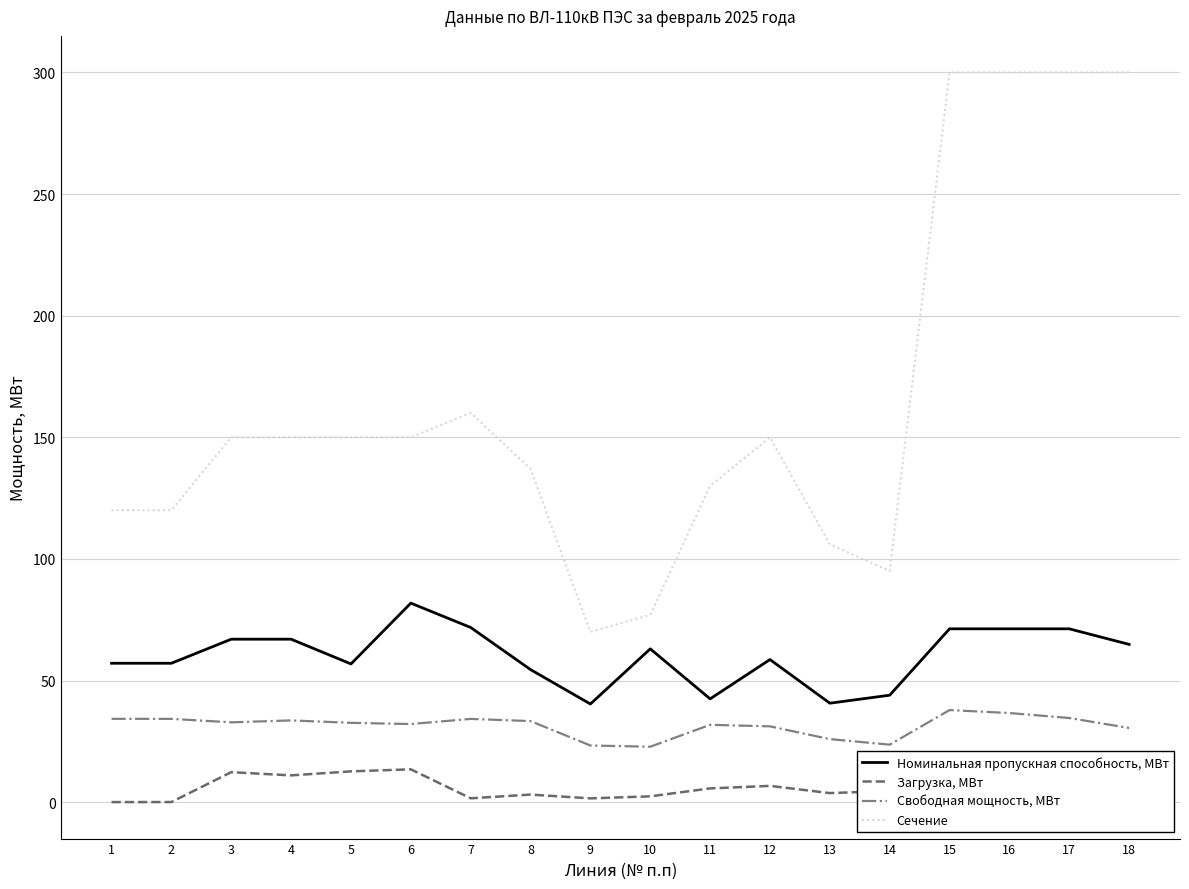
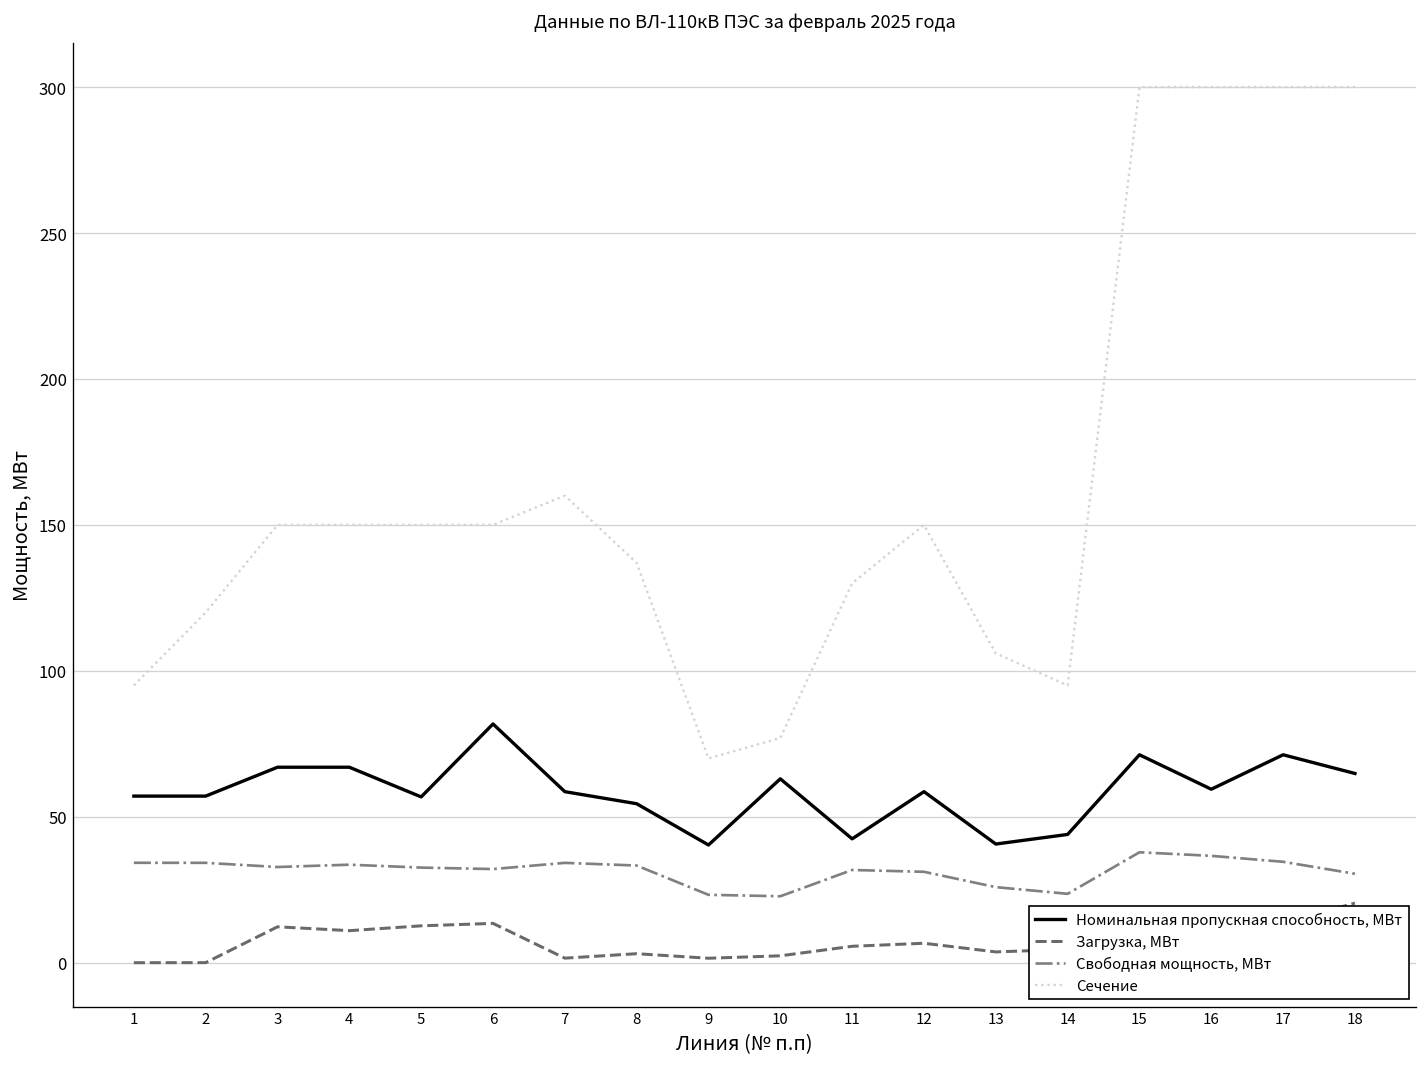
  {
    "Номинальная пропускная способность, МВт": {
      "1": 57,
      "2": 57,
      "3": 67,
      "4": 67,
      "5": 57,
      "6": 82,
-     "7": 72,
+     "7": 59,
      "8": 54,
      "9": 40,
      "10": 63,
      "11": 42,
      "12": 59,
      "13": 41,
      "14": 44,
      "15": 71,
-     "16": 71,
+     "16": 59,
      "17": 71,
      "18": 65
    },
    "Сечение": {
-     "1": 120,
+     "1": 95,
      "2": 120,
      "3": 150,
      "4": 150,
      "5": 150,
      "6": 150,
      "7": 160,
      "8": 137,
      "9": 70,
      "10": 77,
      "11": 130,
      "12": 150,
      "13": 106,
      "14": 95,
      "15": 300,
      "16": 300,
      "17": 300,
      "18": 300
    }
  }
